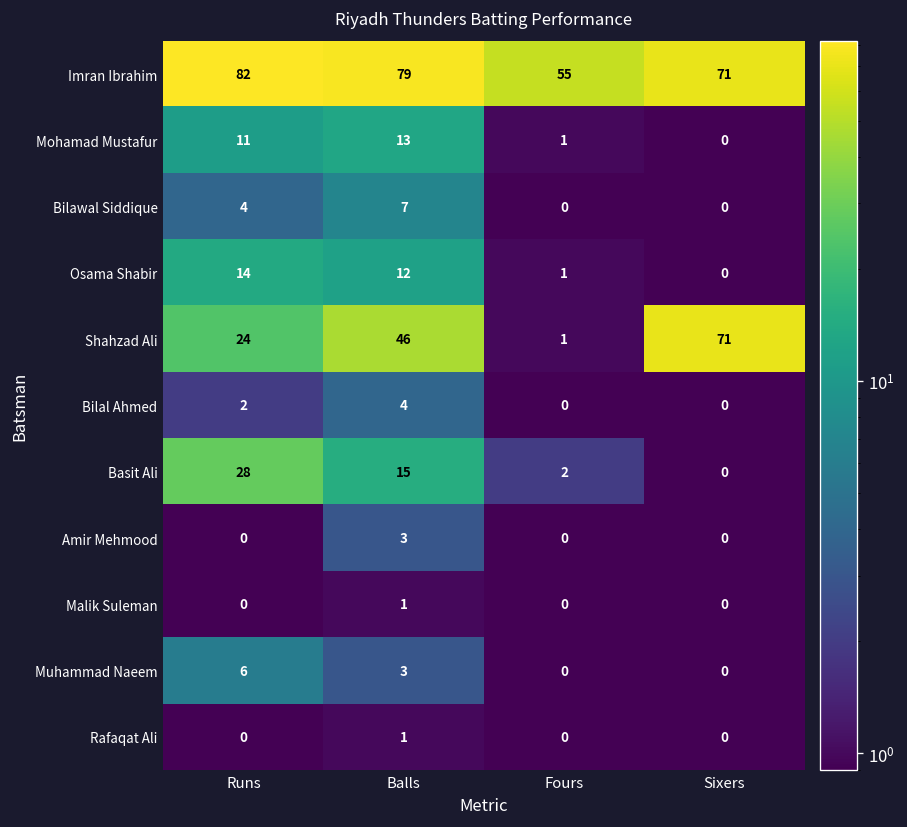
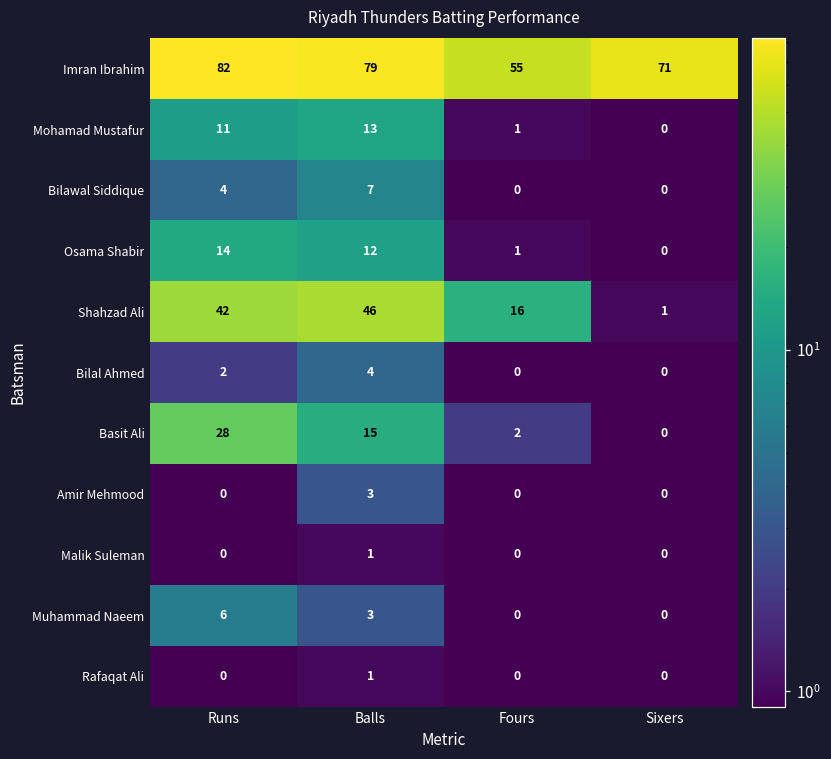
  {
    "Imran Ibrahim": {
      "Runs": 82,
      "Balls": 79,
      "Fours": 55,
      "Sixers": 71
    },
    "Mohamad Mustafur": {
      "Runs": 11,
      "Balls": 13,
      "Fours": 1,
      "Sixers": 0
    },
    "Bilawal Siddique": {
      "Runs": 4,
      "Balls": 7,
      "Fours": 0,
      "Sixers": 0
    },
    "Osama Shabir": {
      "Runs": 14,
      "Balls": 12,
      "Fours": 1,
      "Sixers": 0
    },
    "Shahzad Ali": {
-     "Runs": 24,
+     "Runs": 42,
      "Balls": 46,
-     "Fours": 1,
-     "Sixers": 71
+     "Fours": 16,
+     "Sixers": 1
    },
    "Bilal Ahmed": {
      "Runs": 2,
      "Balls": 4,
      "Fours": 0,
      "Sixers": 0
    },
    "Basit Ali": {
      "Runs": 28,
      "Balls": 15,
      "Fours": 2,
      "Sixers": 0
    },
    "Amir Mehmood": {
      "Runs": 0,
      "Balls": 3,
      "Fours": 0,
      "Sixers": 0
    },
    "Malik Suleman": {
      "Runs": 0,
      "Balls": 1,
      "Fours": 0,
      "Sixers": 0
    },
    "Muhammad Naeem": {
      "Runs": 6,
      "Balls": 3,
      "Fours": 0,
      "Sixers": 0
    },
    "Rafaqat Ali": {
      "Runs": 0,
      "Balls": 1,
      "Fours": 0,
      "Sixers": 0
    }
  }
